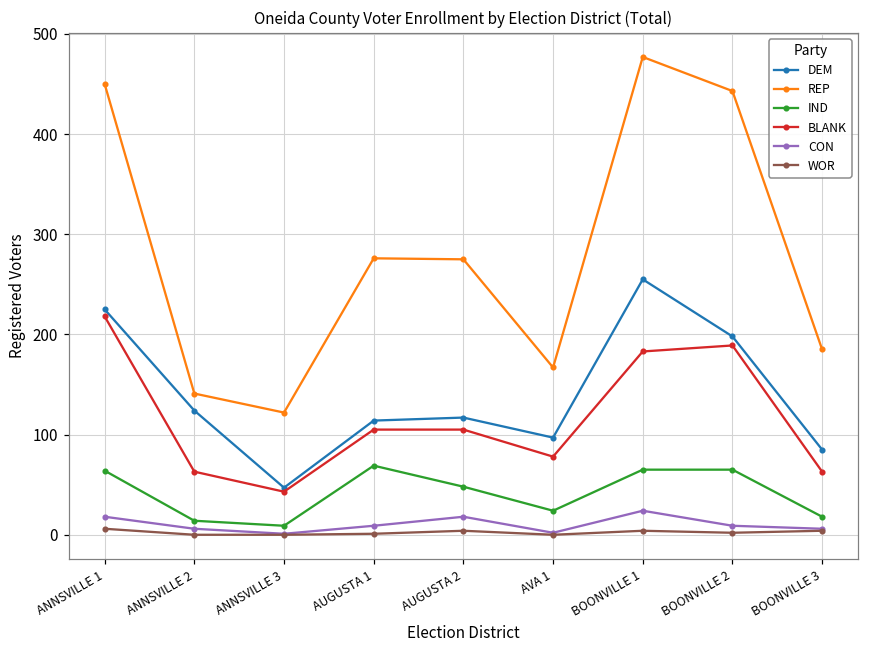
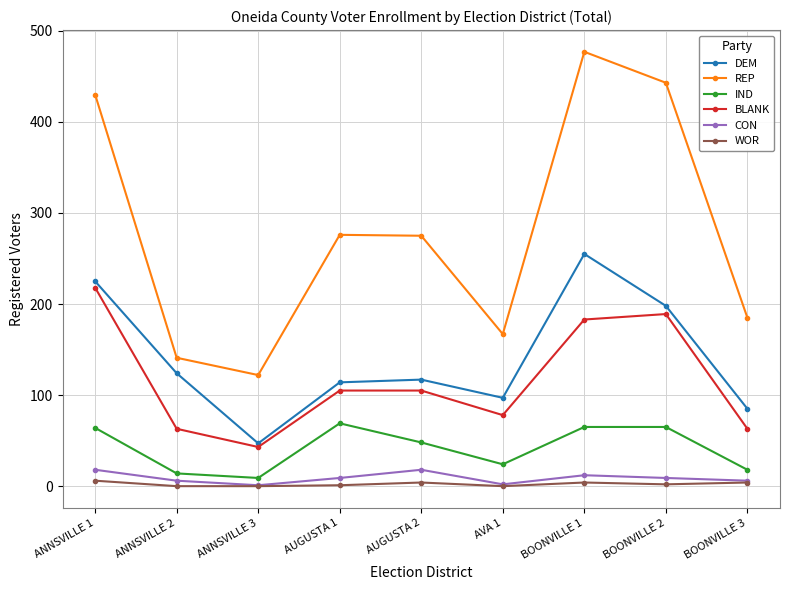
  {
    "DEM": {
      "ANNSVILLE 1": 230,
      "ANNSVILLE 2": 120,
      "ANNSVILLE 3": 50,
      "AUGUSTA 1": 110,
      "AUGUSTA 2": 120,
      "AVA 1": 100,
      "BOONVILLE 1": 260,
      "BOONVILLE 2": 200,
      "BOONVILLE 3": 90
    },
    "REP": {
-     "ANNSVILLE 1": 450,
+     "ANNSVILLE 1": 430,
      "ANNSVILLE 2": 140,
      "ANNSVILLE 3": 120,
      "AUGUSTA 1": 280,
      "AUGUSTA 2": 280,
      "AVA 1": 170,
      "BOONVILLE 1": 480,
      "BOONVILLE 2": 440,
      "BOONVILLE 3": 190
    },
    "IND": {
      "ANNSVILLE 1": 60,
      "ANNSVILLE 2": 10,
      "ANNSVILLE 3": 10,
      "AUGUSTA 1": 70,
      "AUGUSTA 2": 50,
      "AVA 1": 20,
      "BOONVILLE 1": 70,
      "BOONVILLE 2": 70,
      "BOONVILLE 3": 20
    },
    "BLANK": {
      "ANNSVILLE 1": 220,
      "ANNSVILLE 2": 60,
      "ANNSVILLE 3": 40,
      "AUGUSTA 1": 110,
      "AUGUSTA 2": 110,
      "AVA 1": 80,
      "BOONVILLE 1": 180,
      "BOONVILLE 2": 190,
      "BOONVILLE 3": 60
    },
    "CON": {
      "ANNSVILLE 1": 20,
      "ANNSVILLE 2": 10,
      "AUGUSTA 1": 10,
      "AUGUSTA 2": 20,
-     "BOONVILLE 1": 20,
+     "BOONVILLE 1": 10,
      "BOONVILLE 2": 10
    },
    "WOR": {
      "ANNSVILLE 1": 10,
      "ANNSVILLE 2": 0,
      "AUGUSTA 1": 0,
      "AUGUSTA 2": 0,
      "BOONVILLE 1": 0,
      "BOONVILLE 2": 0
    }
  }
